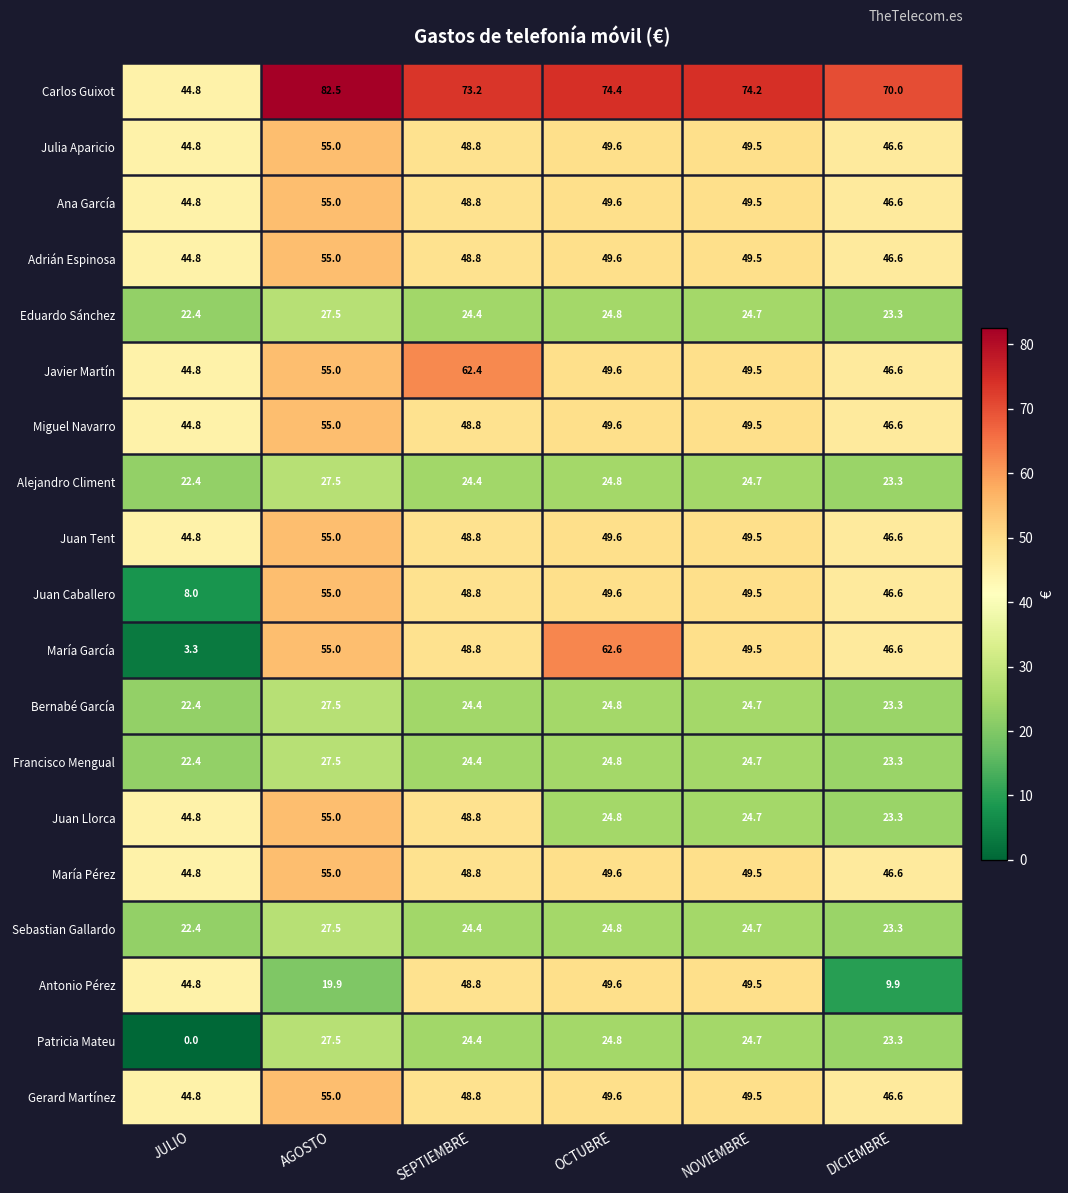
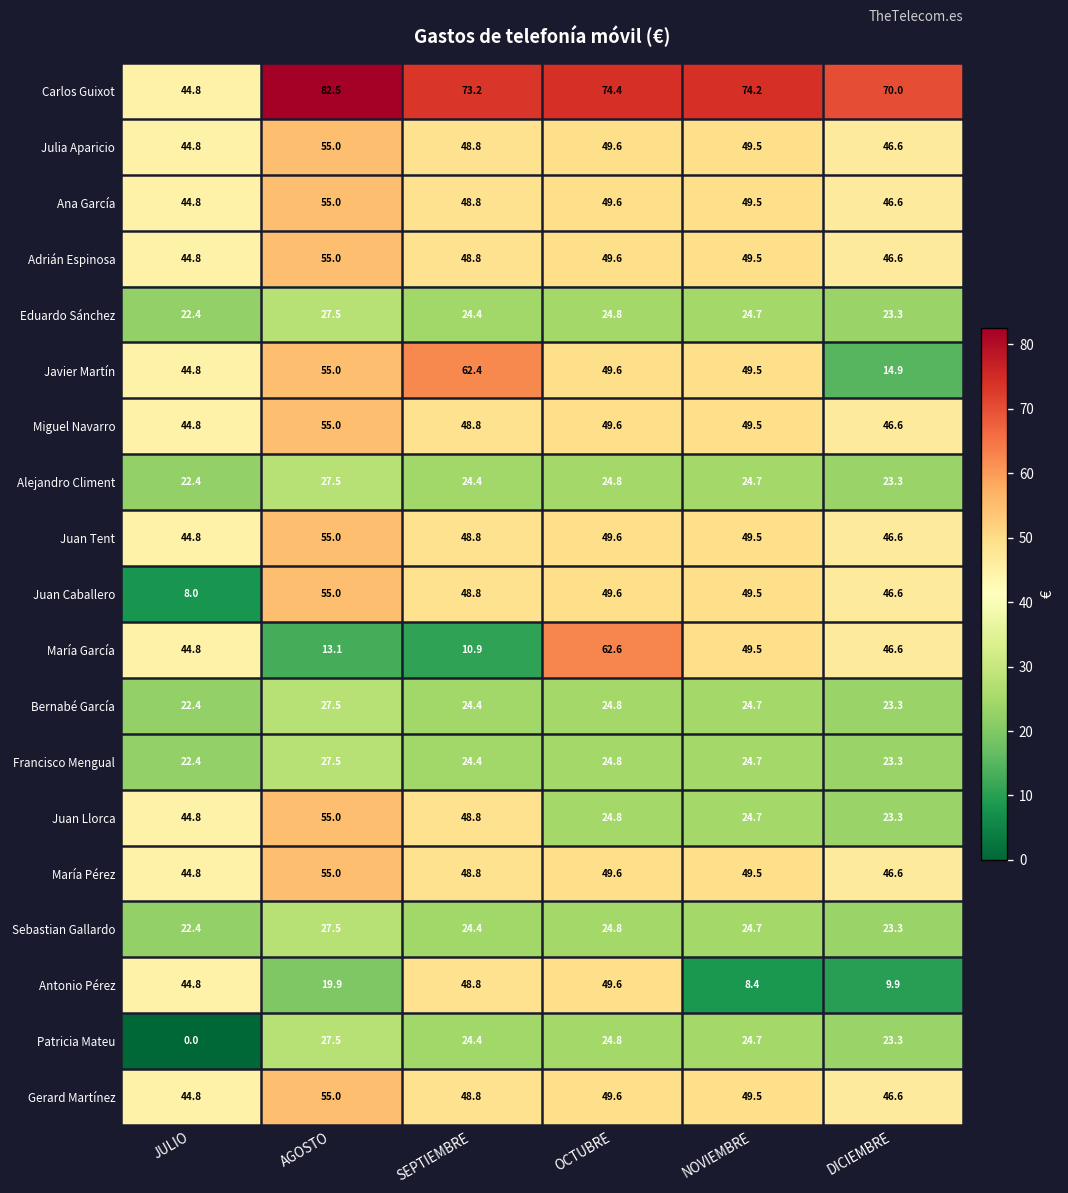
  {
    "Carlos Guixot": {
      "JULIO": 44.8,
      "AGOSTO": 82.5,
      "SEPTIEMBRE": 73.2,
      "OCTUBRE": 74.4,
      "NOVIEMBRE": 74.2,
      "DICIEMBRE": 70.0
    },
    "Julia Aparicio": {
      "JULIO": 44.8,
      "AGOSTO": 55.0,
      "SEPTIEMBRE": 48.8,
      "OCTUBRE": 49.6,
      "NOVIEMBRE": 49.5,
      "DICIEMBRE": 46.6
    },
    "Ana García": {
      "JULIO": 44.8,
      "AGOSTO": 55.0,
      "SEPTIEMBRE": 48.8,
      "OCTUBRE": 49.6,
      "NOVIEMBRE": 49.5,
      "DICIEMBRE": 46.6
    },
    "Adrián Espinosa": {
      "JULIO": 44.8,
      "AGOSTO": 55.0,
      "SEPTIEMBRE": 48.8,
      "OCTUBRE": 49.6,
      "NOVIEMBRE": 49.5,
      "DICIEMBRE": 46.6
    },
    "Eduardo Sánchez": {
      "JULIO": 22.4,
      "AGOSTO": 27.5,
      "SEPTIEMBRE": 24.4,
      "OCTUBRE": 24.8,
      "NOVIEMBRE": 24.7,
      "DICIEMBRE": 23.3
    },
    "Javier Martín": {
      "JULIO": 44.8,
      "AGOSTO": 55.0,
      "SEPTIEMBRE": 62.4,
      "OCTUBRE": 49.6,
      "NOVIEMBRE": 49.5,
-     "DICIEMBRE": 46.6
+     "DICIEMBRE": 14.9
    },
    "Miguel Navarro": {
      "JULIO": 44.8,
      "AGOSTO": 55.0,
      "SEPTIEMBRE": 48.8,
      "OCTUBRE": 49.6,
      "NOVIEMBRE": 49.5,
      "DICIEMBRE": 46.6
    },
    "Alejandro Climent": {
      "JULIO": 22.4,
      "AGOSTO": 27.5,
      "SEPTIEMBRE": 24.4,
      "OCTUBRE": 24.8,
      "NOVIEMBRE": 24.7,
      "DICIEMBRE": 23.3
    },
    "Juan Tent": {
      "JULIO": 44.8,
      "AGOSTO": 55.0,
      "SEPTIEMBRE": 48.8,
      "OCTUBRE": 49.6,
      "NOVIEMBRE": 49.5,
      "DICIEMBRE": 46.6
    },
    "Juan Caballero": {
      "JULIO": 8.0,
      "AGOSTO": 55.0,
      "SEPTIEMBRE": 48.8,
      "OCTUBRE": 49.6,
      "NOVIEMBRE": 49.5,
      "DICIEMBRE": 46.6
    },
    "María García": {
-     "JULIO": 3.3,
-     "AGOSTO": 55.0,
-     "SEPTIEMBRE": 48.8,
+     "JULIO": 44.8,
+     "AGOSTO": 13.1,
+     "SEPTIEMBRE": 10.9,
      "OCTUBRE": 62.6,
      "NOVIEMBRE": 49.5,
      "DICIEMBRE": 46.6
    },
    "Bernabé García": {
      "JULIO": 22.4,
      "AGOSTO": 27.5,
      "SEPTIEMBRE": 24.4,
      "OCTUBRE": 24.8,
      "NOVIEMBRE": 24.7,
      "DICIEMBRE": 23.3
    },
    "Francisco Mengual": {
      "JULIO": 22.4,
      "AGOSTO": 27.5,
      "SEPTIEMBRE": 24.4,
      "OCTUBRE": 24.8,
      "NOVIEMBRE": 24.7,
      "DICIEMBRE": 23.3
    },
    "Juan Llorca": {
      "JULIO": 44.8,
      "AGOSTO": 55.0,
      "SEPTIEMBRE": 48.8,
      "OCTUBRE": 24.8,
      "NOVIEMBRE": 24.7,
      "DICIEMBRE": 23.3
    },
    "María Pérez": {
      "JULIO": 44.8,
      "AGOSTO": 55.0,
      "SEPTIEMBRE": 48.8,
      "OCTUBRE": 49.6,
      "NOVIEMBRE": 49.5,
      "DICIEMBRE": 46.6
    },
    "Sebastian Gallardo": {
      "JULIO": 22.4,
      "AGOSTO": 27.5,
      "SEPTIEMBRE": 24.4,
      "OCTUBRE": 24.8,
      "NOVIEMBRE": 24.7,
      "DICIEMBRE": 23.3
    },
    "Antonio Pérez": {
      "JULIO": 44.8,
      "AGOSTO": 19.9,
      "SEPTIEMBRE": 48.8,
      "OCTUBRE": 49.6,
-     "NOVIEMBRE": 49.5,
+     "NOVIEMBRE": 8.4,
      "DICIEMBRE": 9.9
    },
    "Patricia Mateu": {
      "JULIO": 0.0,
      "AGOSTO": 27.5,
      "SEPTIEMBRE": 24.4,
      "OCTUBRE": 24.8,
      "NOVIEMBRE": 24.7,
      "DICIEMBRE": 23.3
    },
    "Gerard Martínez": {
      "JULIO": 44.8,
      "AGOSTO": 55.0,
      "SEPTIEMBRE": 48.8,
      "OCTUBRE": 49.6,
      "NOVIEMBRE": 49.5,
      "DICIEMBRE": 46.6
    }
  }
